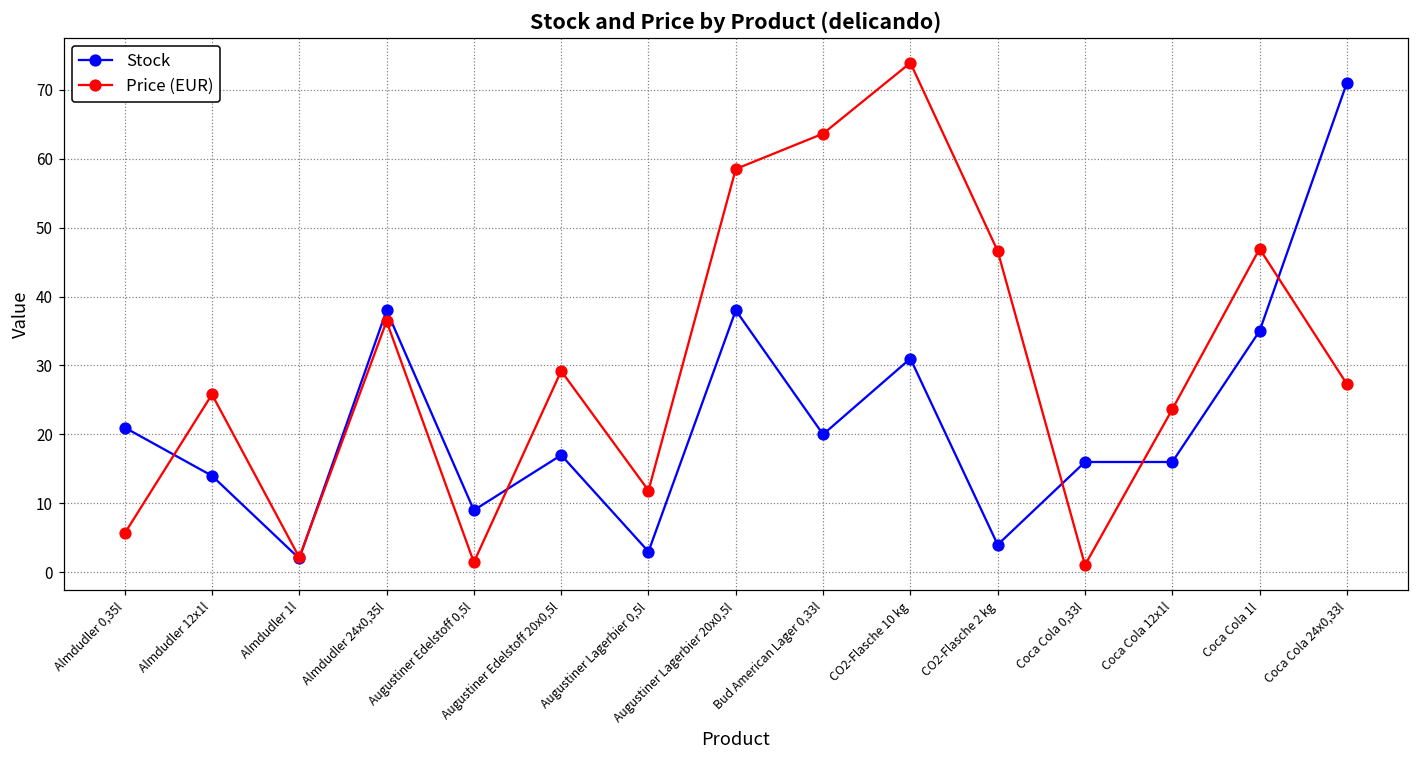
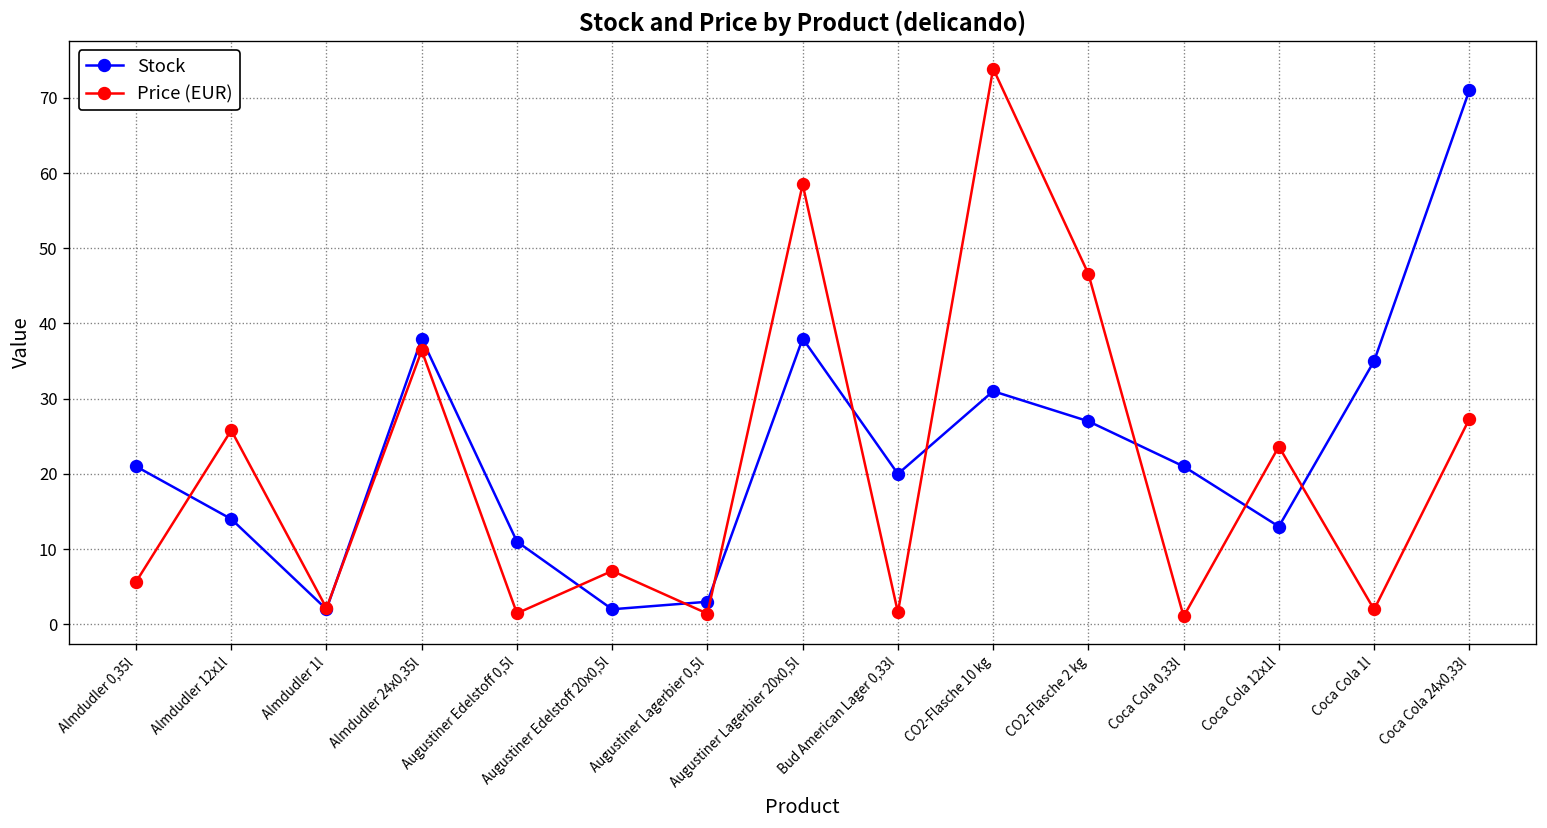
  {
    "Stock": {
      "Almdudler 0,35l": 21,
      "Almdudler 12x1l": 14,
      "Almdudler 24x0,35l": 38,
-     "Augustiner Edelstoff 0,5l": 9,
-     "Augustiner Edelstoff 20x0,5l": 17,
+     "Augustiner Edelstoff 0,5l": 11,
+     "Augustiner Edelstoff 20x0,5l": 2,
      "Augustiner Lagerbier 0,5l": 3,
      "Augustiner Lagerbier 20x0,5l": 38,
      "Bud American Lager 0,33l": 20,
      "CO2-Flasche 10 kg": 31,
-     "CO2-Flasche 2 kg": 4,
-     "Coca Cola 0,33l": 16,
-     "Coca Cola 12x1l": 16,
+     "CO2-Flasche 2 kg": 27,
+     "Coca Cola 0,33l": 21,
+     "Coca Cola 12x1l": 13,
      "Coca Cola 1l": 35,
      "Coca Cola 24x0,33l": 71
    },
    "Price (EUR)": {
      "Almdudler 0,35l": 6,
      "Almdudler 12x1l": 26,
      "Almdudler 24x0,35l": 36,
      "Augustiner Edelstoff 0,5l": 1,
-     "Augustiner Edelstoff 20x0,5l": 29,
-     "Augustiner Lagerbier 0,5l": 12,
+     "Augustiner Edelstoff 20x0,5l": 7,
+     "Augustiner Lagerbier 0,5l": 1,
      "Augustiner Lagerbier 20x0,5l": 59,
-     "Bud American Lager 0,33l": 64,
+     "Bud American Lager 0,33l": 2,
      "CO2-Flasche 10 kg": 74,
      "CO2-Flasche 2 kg": 47,
      "Coca Cola 0,33l": 1,
      "Coca Cola 12x1l": 24,
-     "Coca Cola 1l": 47,
+     "Coca Cola 1l": 2,
      "Coca Cola 24x0,33l": 27
    }
  }
